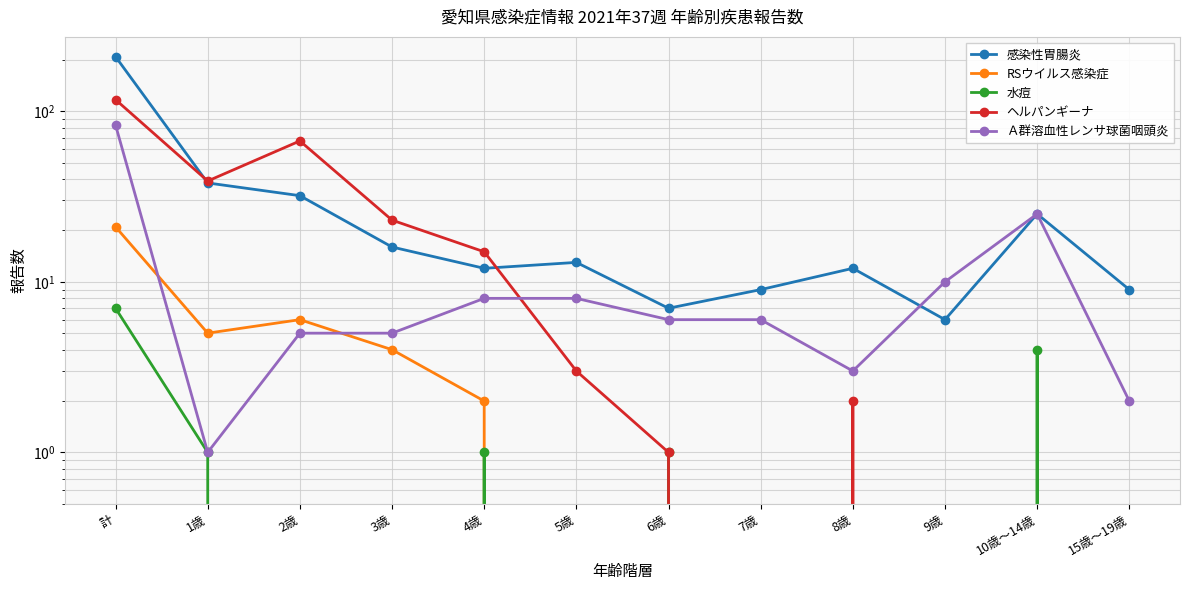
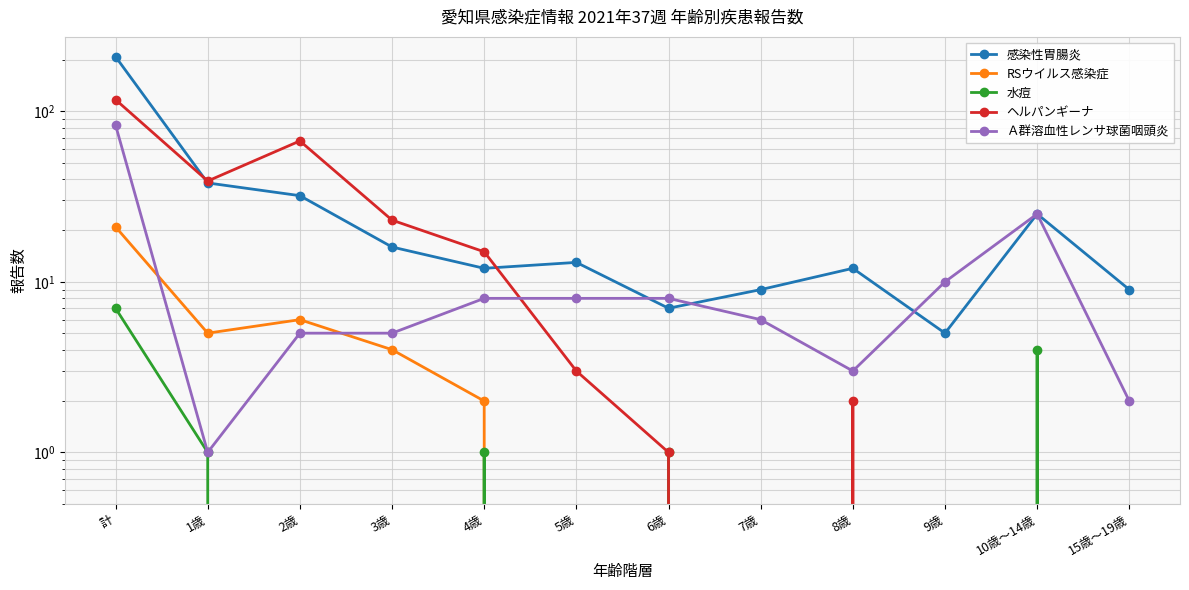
  {
    "感染性胃腸炎": {
      "計": 210,
      "2歳": 32,
      "3歳": 16,
      "4歳": 12,
      "5歳": 13,
      "6歳": 7,
      "7歳": 9,
      "8歳": 12,
-     "9歳": 6,
+     "9歳": 5,
      "15歳～19歳": 9
    },
    "RSウイルス感染症": {
      "計": 21,
      "1歳": 5,
      "2歳": 6,
      "3歳": 4,
      "4歳": 2
    },
    "水痘": {
      "計": 7,
      "4歳": 1,
      "10歳～14歳": 4
    },
    "ヘルパンギーナ": {
      "計": 120,
      "2歳": 67,
      "3歳": 23,
      "4歳": 15,
      "5歳": 3,
      "8歳": 2
    },
    "Ａ群溶血性レンサ球菌咽頭炎": {
      "計": 80,
      "2歳": 5,
      "3歳": 5,
      "4歳": 8,
      "5歳": 8,
-     "6歳": 6,
+     "6歳": 8,
      "7歳": 6,
      "8歳": 3,
      "9歳": 10,
      "15歳～19歳": 2
    }
  }
